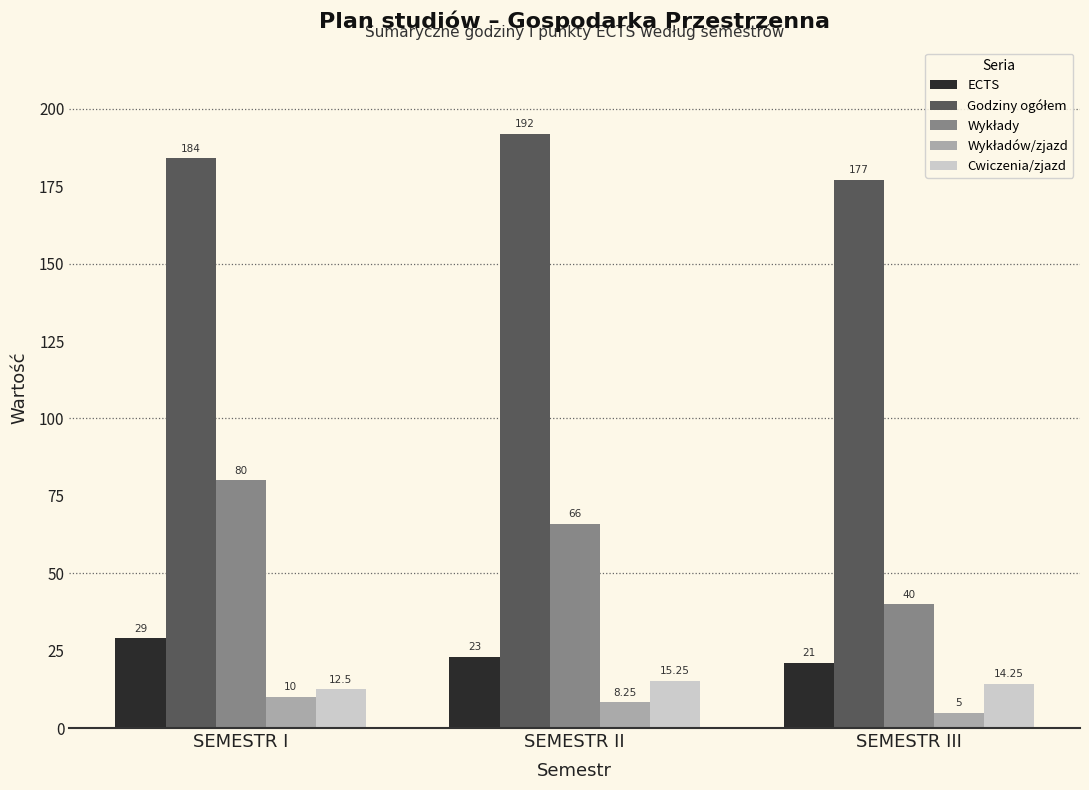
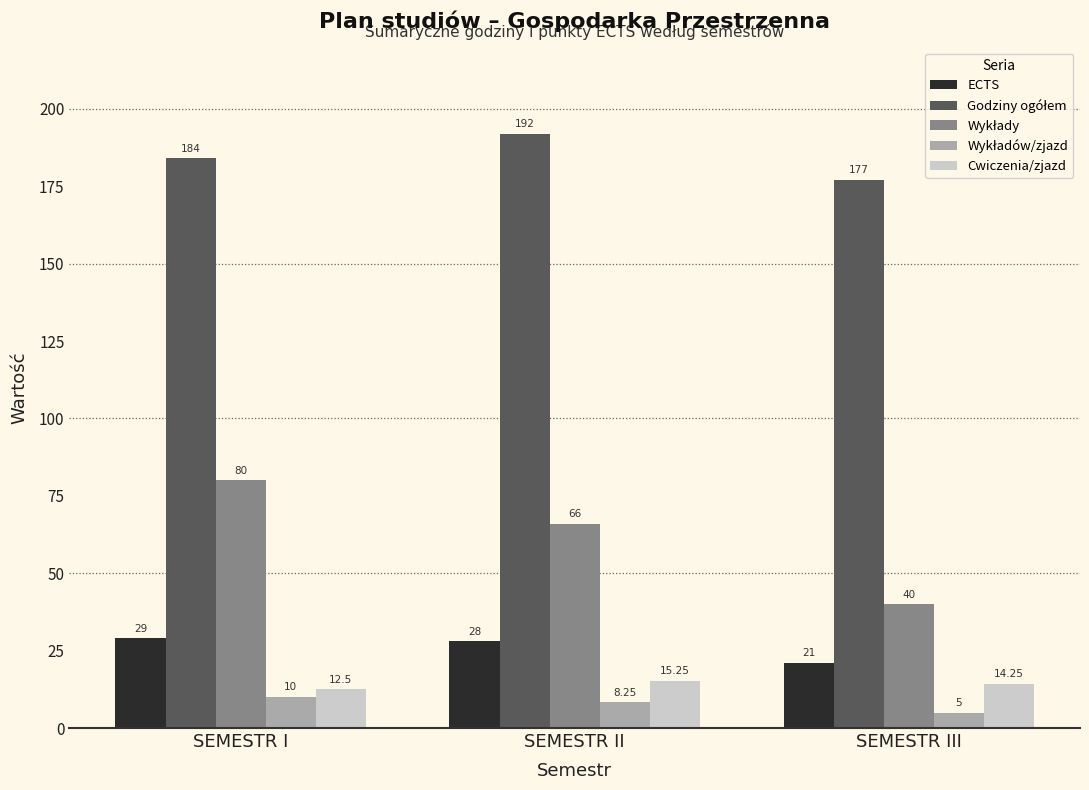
  {
    "ECTS": {
      "SEMESTR I": 29,
-     "SEMESTR II": 23,
+     "SEMESTR II": 28,
      "SEMESTR III": 21
    },
    "Godziny ogółem": {
      "SEMESTR I": 184,
      "SEMESTR II": 192,
      "SEMESTR III": 177
    }
  }
